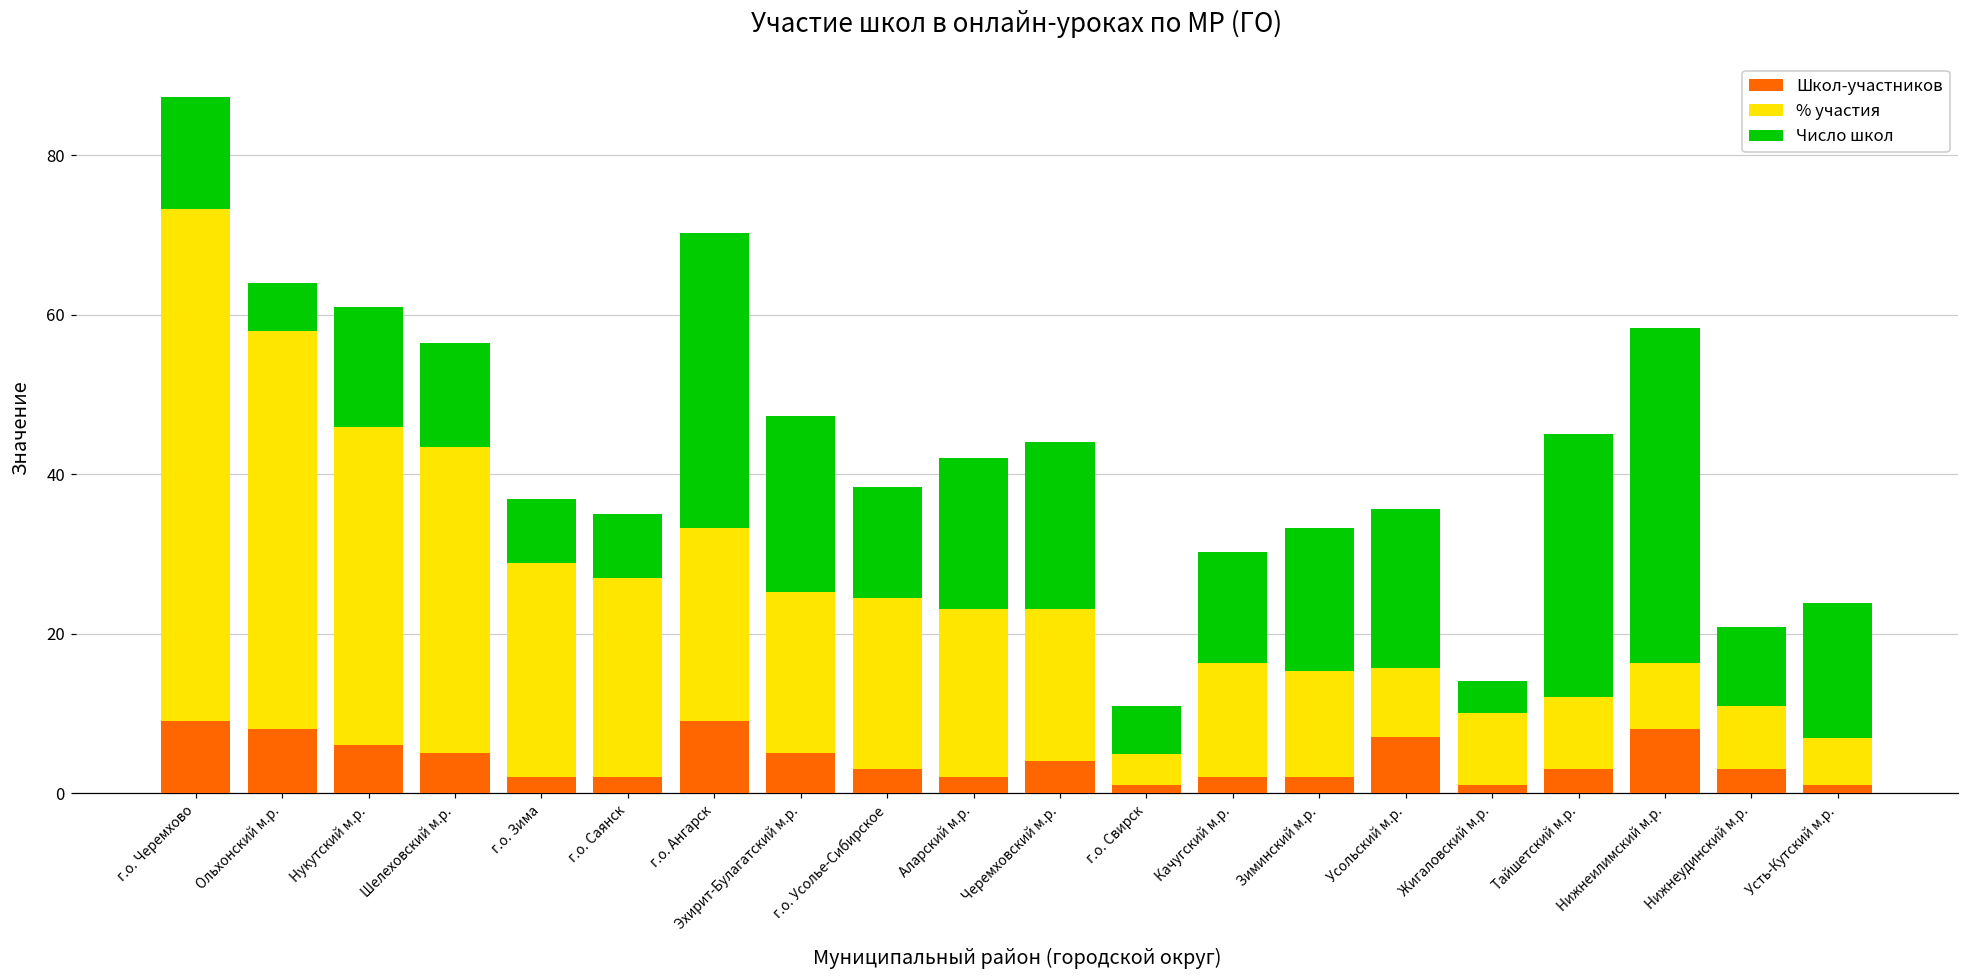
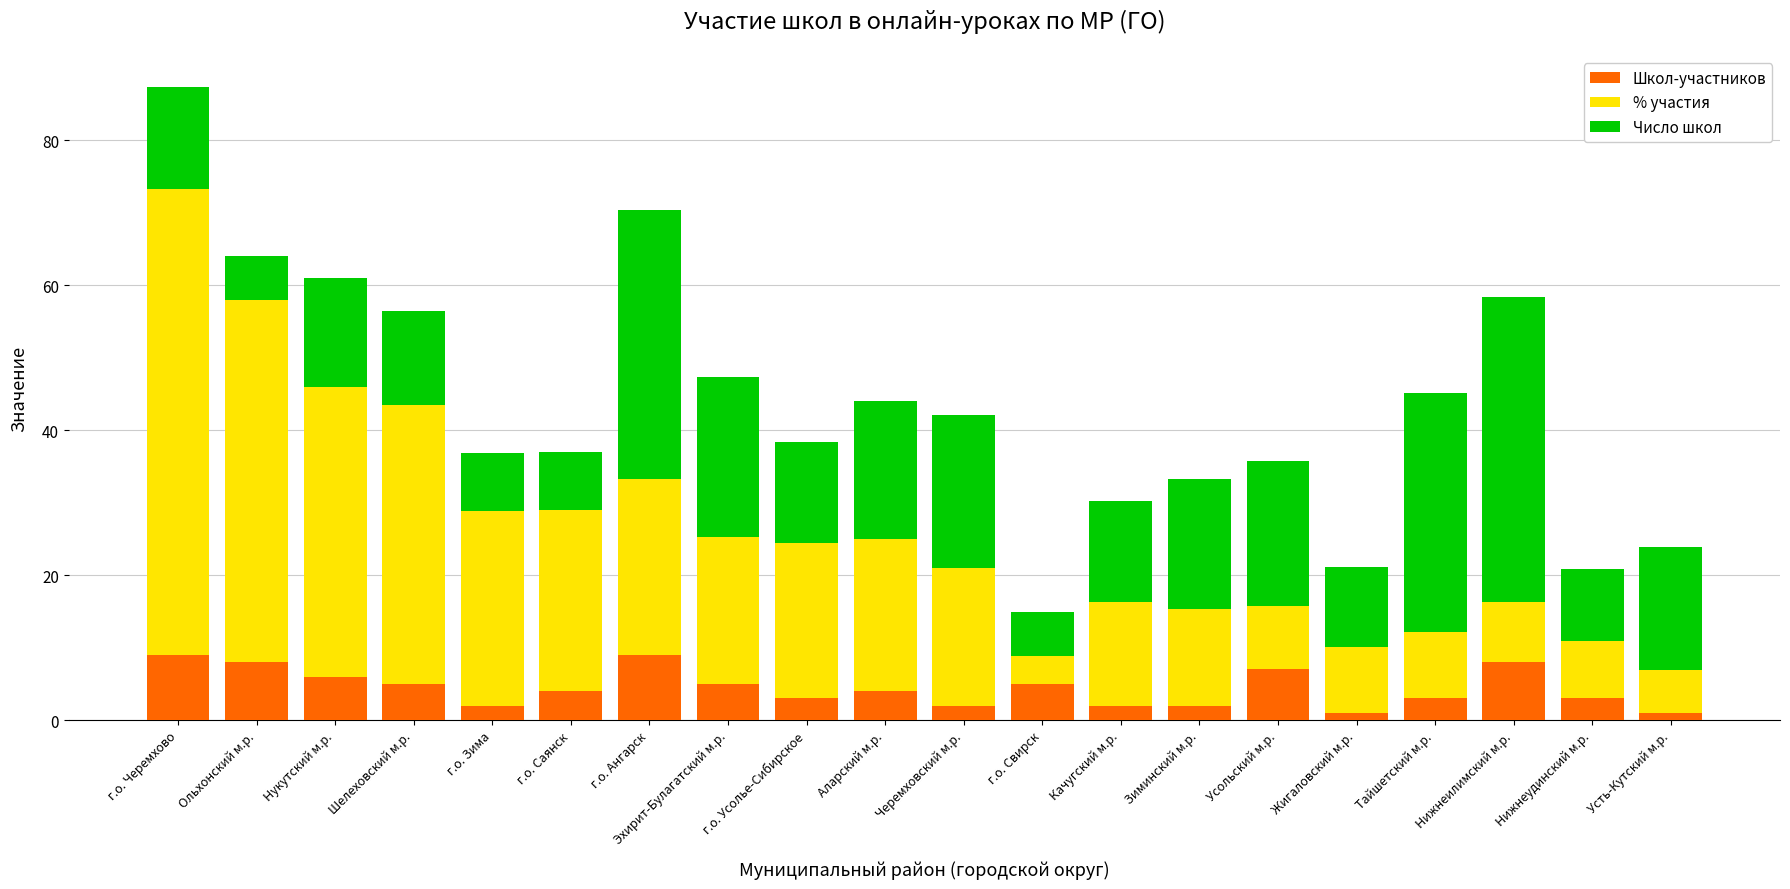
  {
    "Школ-участников": {
      "г.о. Черемхово": 9,
      "Ольхонский м.р.": 8,
      "Нукутский м.р.": 6,
      "Шелеховский м.р.": 5,
      "г.о. Зима": 2,
-     "г.о. Саянск": 2,
+     "г.о. Саянск": 4,
      "г.о. Ангарск": 9,
      "Эхирит-Булагатский м.р.": 5,
      "г.о. Усолье-Сибирское": 3,
-     "Аларский м.р.": 2,
-     "Черемховский м.р.": 4,
-     "г.о. Свирск": 1,
+     "Аларский м.р.": 4,
+     "Черемховский м.р.": 2,
+     "г.о. Свирск": 5,
      "Качугский м.р.": 2,
      "Зиминский м.р.": 2,
      "Усольский м.р.": 7,
      "Жигаловский м.р.": 1,
      "Тайшетский м.р.": 3,
      "Нижнеилимский м.р.": 8,
      "Нижнеудинский м.р.": 3,
      "Усть-Кутский м.р.": 1
    },
    "% участия": {
      "г.о. Черемхово": 64,
      "Ольхонский м.р.": 50,
      "Нукутский м.р.": 40,
      "Шелеховский м.р.": 38,
      "г.о. Зима": 27,
      "г.о. Саянск": 25,
      "г.о. Ангарск": 24,
      "Эхирит-Булагатский м.р.": 20,
      "г.о. Усолье-Сибирское": 21,
      "Аларский м.р.": 21,
      "Черемховский м.р.": 19,
      "г.о. Свирск": 4,
      "Качугский м.р.": 14,
      "Зиминский м.р.": 13,
      "Усольский м.р.": 9,
      "Жигаловский м.р.": 9,
      "Тайшетский м.р.": 9,
      "Нижнеилимский м.р.": 8,
      "Нижнеудинский м.р.": 8,
      "Усть-Кутский м.р.": 6
    },
    "Число школ": {
      "г.о. Черемхово": 14,
      "Ольхонский м.р.": 6,
      "Нукутский м.р.": 15,
      "Шелеховский м.р.": 13,
      "г.о. Зима": 8,
      "г.о. Саянск": 8,
      "г.о. Ангарск": 37,
      "Эхирит-Булагатский м.р.": 22,
      "г.о. Усолье-Сибирское": 14,
      "Аларский м.р.": 19,
      "Черемховский м.р.": 21,
      "г.о. Свирск": 6,
      "Качугский м.р.": 14,
      "Зиминский м.р.": 18,
      "Усольский м.р.": 20,
-     "Жигаловский м.р.": 4,
+     "Жигаловский м.р.": 11,
      "Тайшетский м.р.": 33,
      "Нижнеилимский м.р.": 42,
      "Нижнеудинский м.р.": 10,
      "Усть-Кутский м.р.": 17
    }
  }
